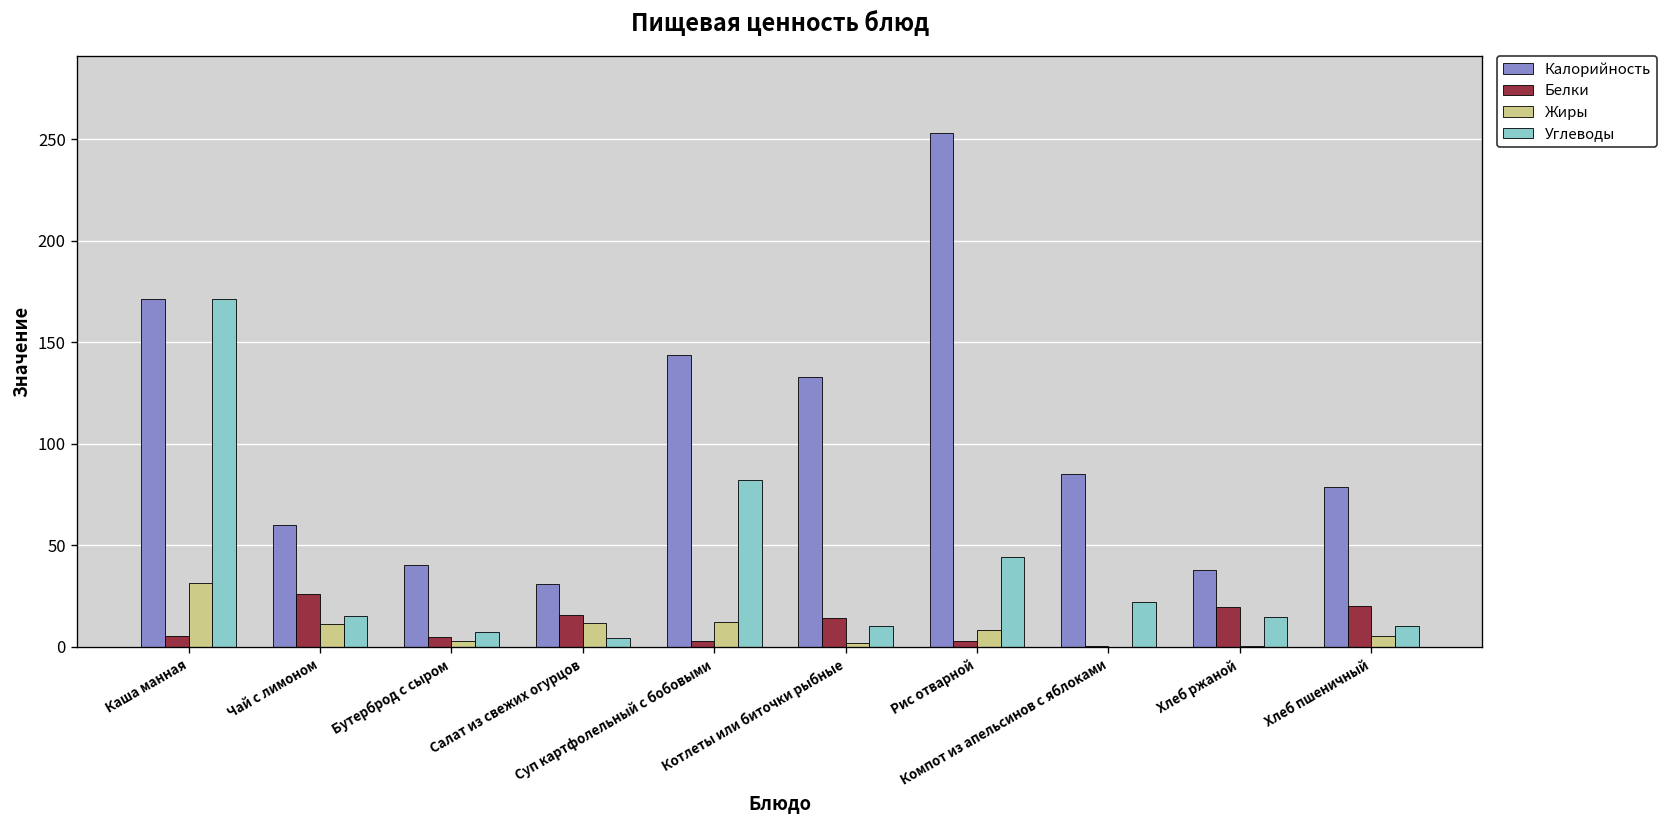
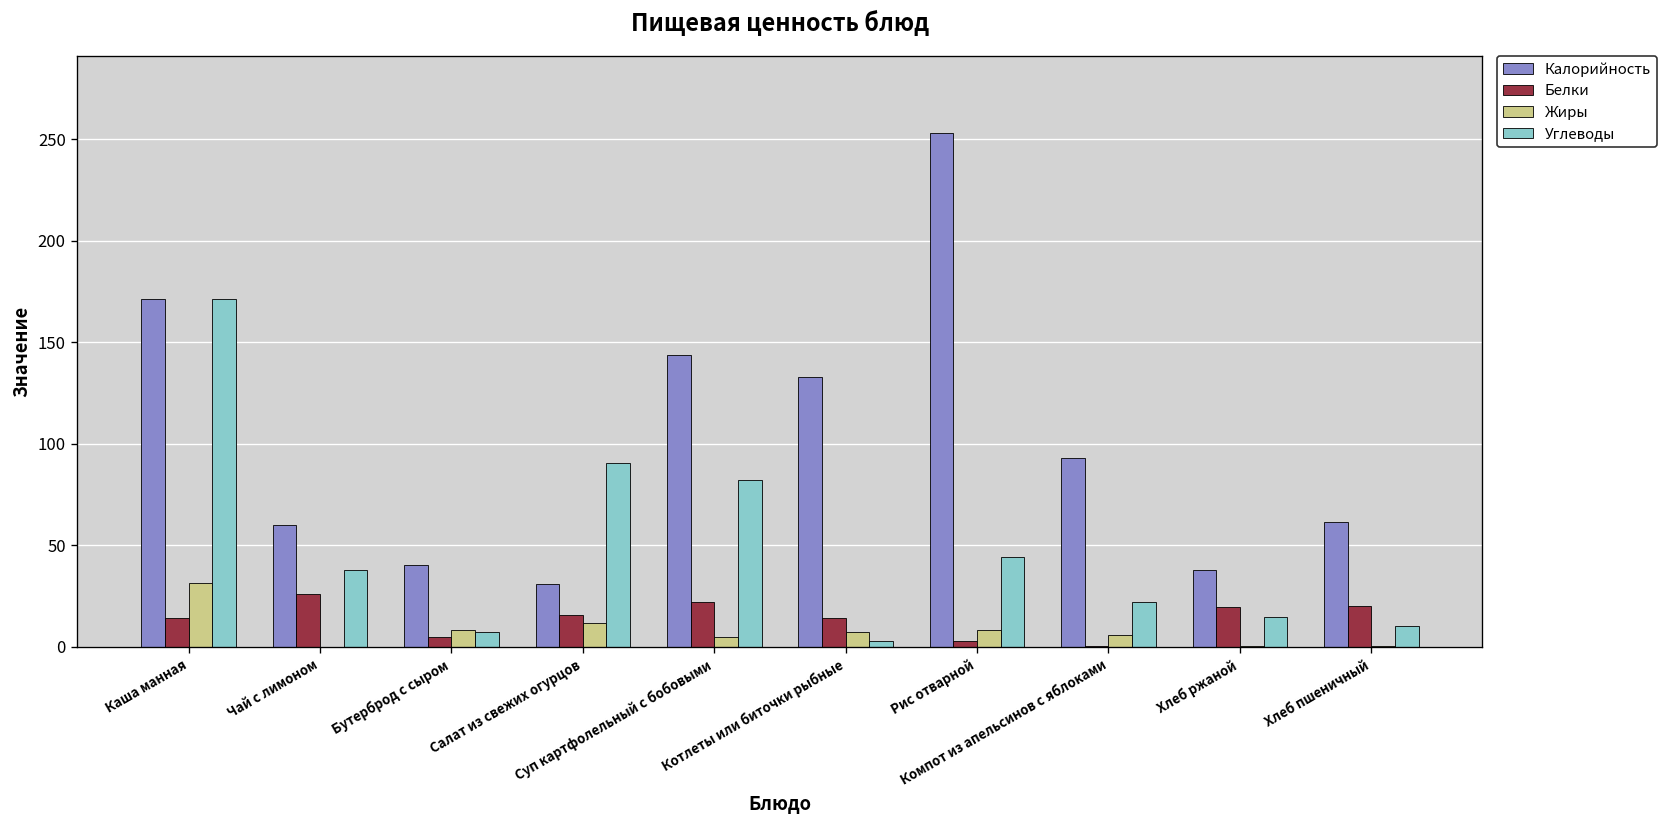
  {
    "Калорийность": {
      "Каша манная": 171,
      "Чай с лимоном": 60,
      "Бутерброд с сыром": 40,
      "Салат из свежих огурцов": 31,
      "Суп картфолельный с бобовыми": 144,
      "Котлеты или биточки рыбные": 133,
      "Рис отварной": 253,
-     "Компот из апельсинов с яблоками": 85,
+     "Компот из апельсинов с яблоками": 93,
      "Хлеб ржаной": 38,
-     "Хлеб пшеничный": 79
+     "Хлеб пшеничный": 61
    },
    "Белки": {
-     "Каша манная": 5,
+     "Каша манная": 14,
      "Чай с лимоном": 26,
      "Бутерброд с сыром": 5,
      "Салат из свежих огурцов": 16,
-     "Суп картфолельный с бобовыми": 3,
+     "Суп картфолельный с бобовыми": 22,
      "Котлеты или биточки рыбные": 14,
      "Рис отварной": 3,
      "Хлеб ржаной": 20,
      "Хлеб пшеничный": 20
    },
    "Жиры": {
      "Каша манная": 32,
-     "Чай с лимоном": 11,
-     "Бутерброд с сыром": 3,
+     "Чай с лимоном": 0,
+     "Бутерброд с сыром": 8,
      "Салат из свежих огурцов": 12,
-     "Суп картфолельный с бобовыми": 12,
-     "Котлеты или биточки рыбные": 2,
+     "Суп картфолельный с бобовыми": 5,
+     "Котлеты или биточки рыбные": 7,
      "Рис отварной": 8,
-     "Компот из апельсинов с яблоками": 0,
-     "Хлеб пшеничный": 5
+     "Компот из апельсинов с яблоками": 6,
+     "Хлеб пшеничный": 0
    },
    "Углеводы": {
      "Каша манная": 171,
-     "Чай с лимоном": 15,
+     "Чай с лимоном": 38,
      "Бутерброд с сыром": 7,
-     "Салат из свежих огурцов": 4,
+     "Салат из свежих огурцов": 91,
      "Суп картфолельный с бобовыми": 82,
-     "Котлеты или биточки рыбные": 10,
+     "Котлеты или биточки рыбные": 3,
      "Рис отварной": 44,
      "Компот из апельсинов с яблоками": 22,
      "Хлеб ржаной": 15,
      "Хлеб пшеничный": 10
    }
  }
